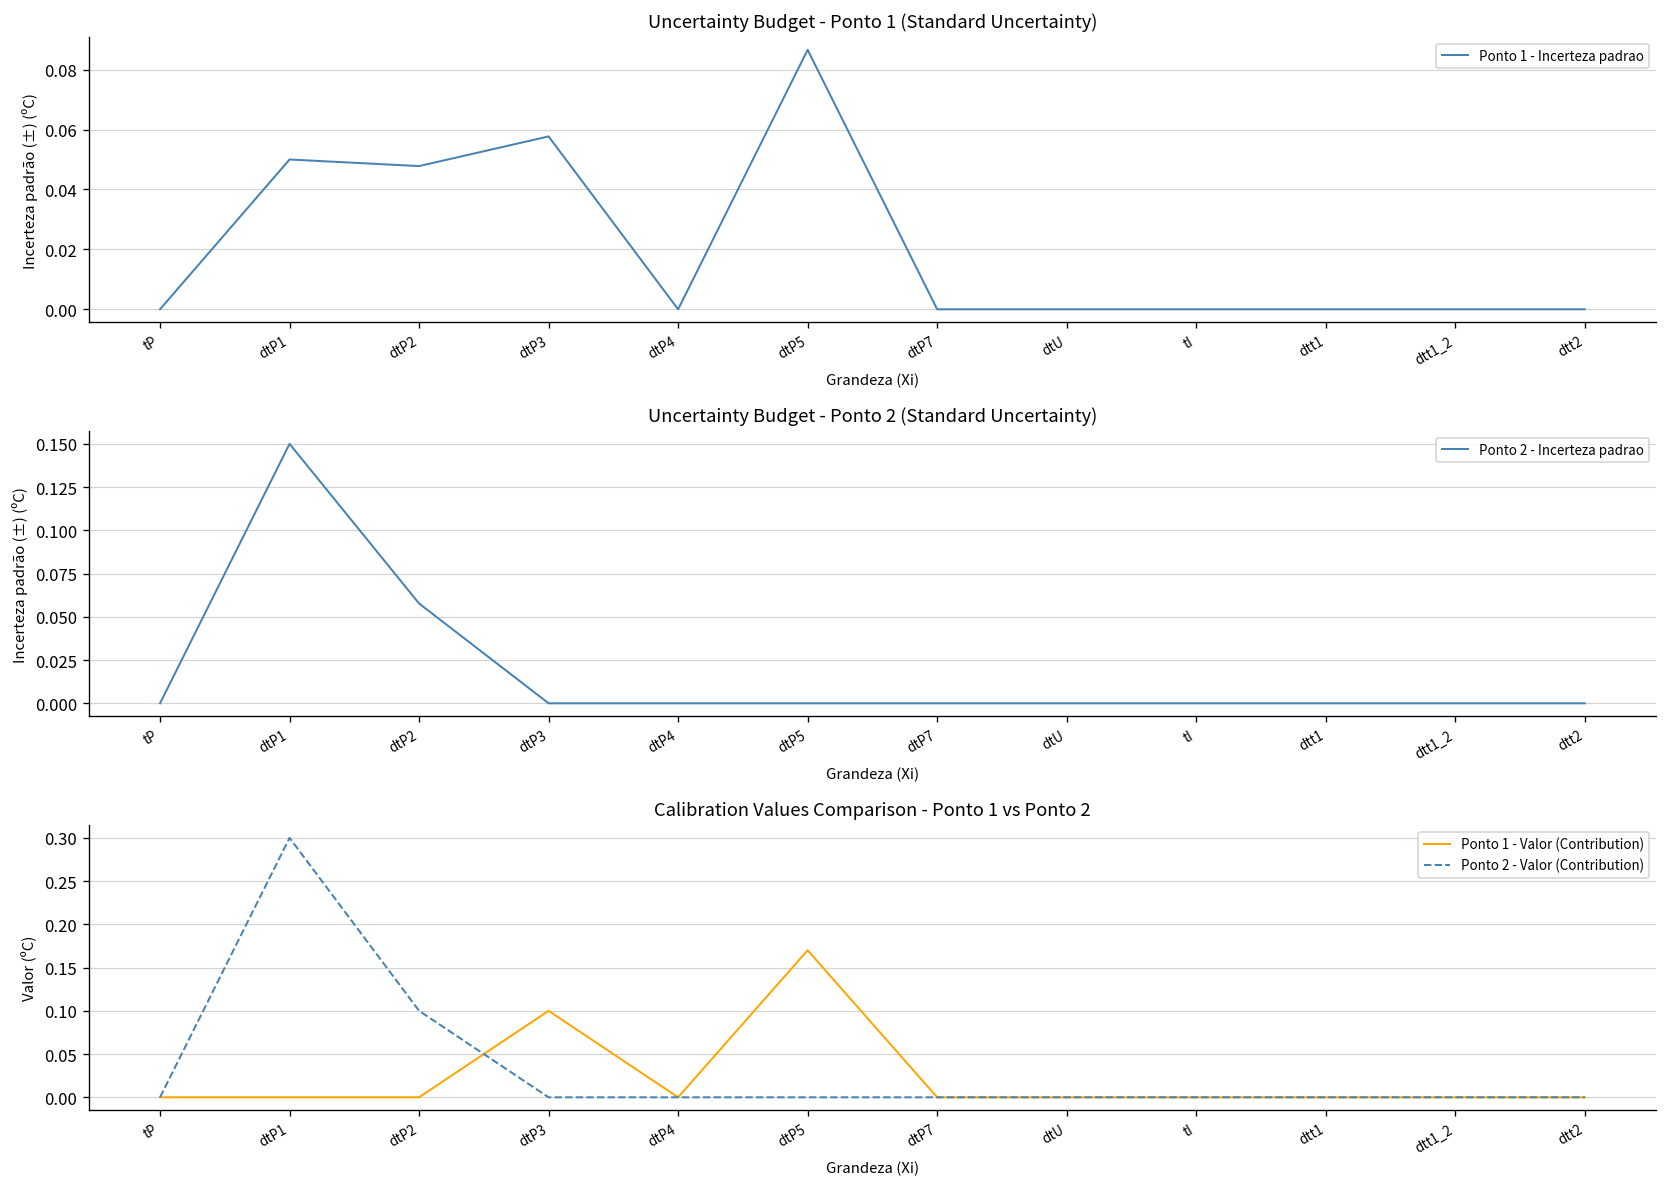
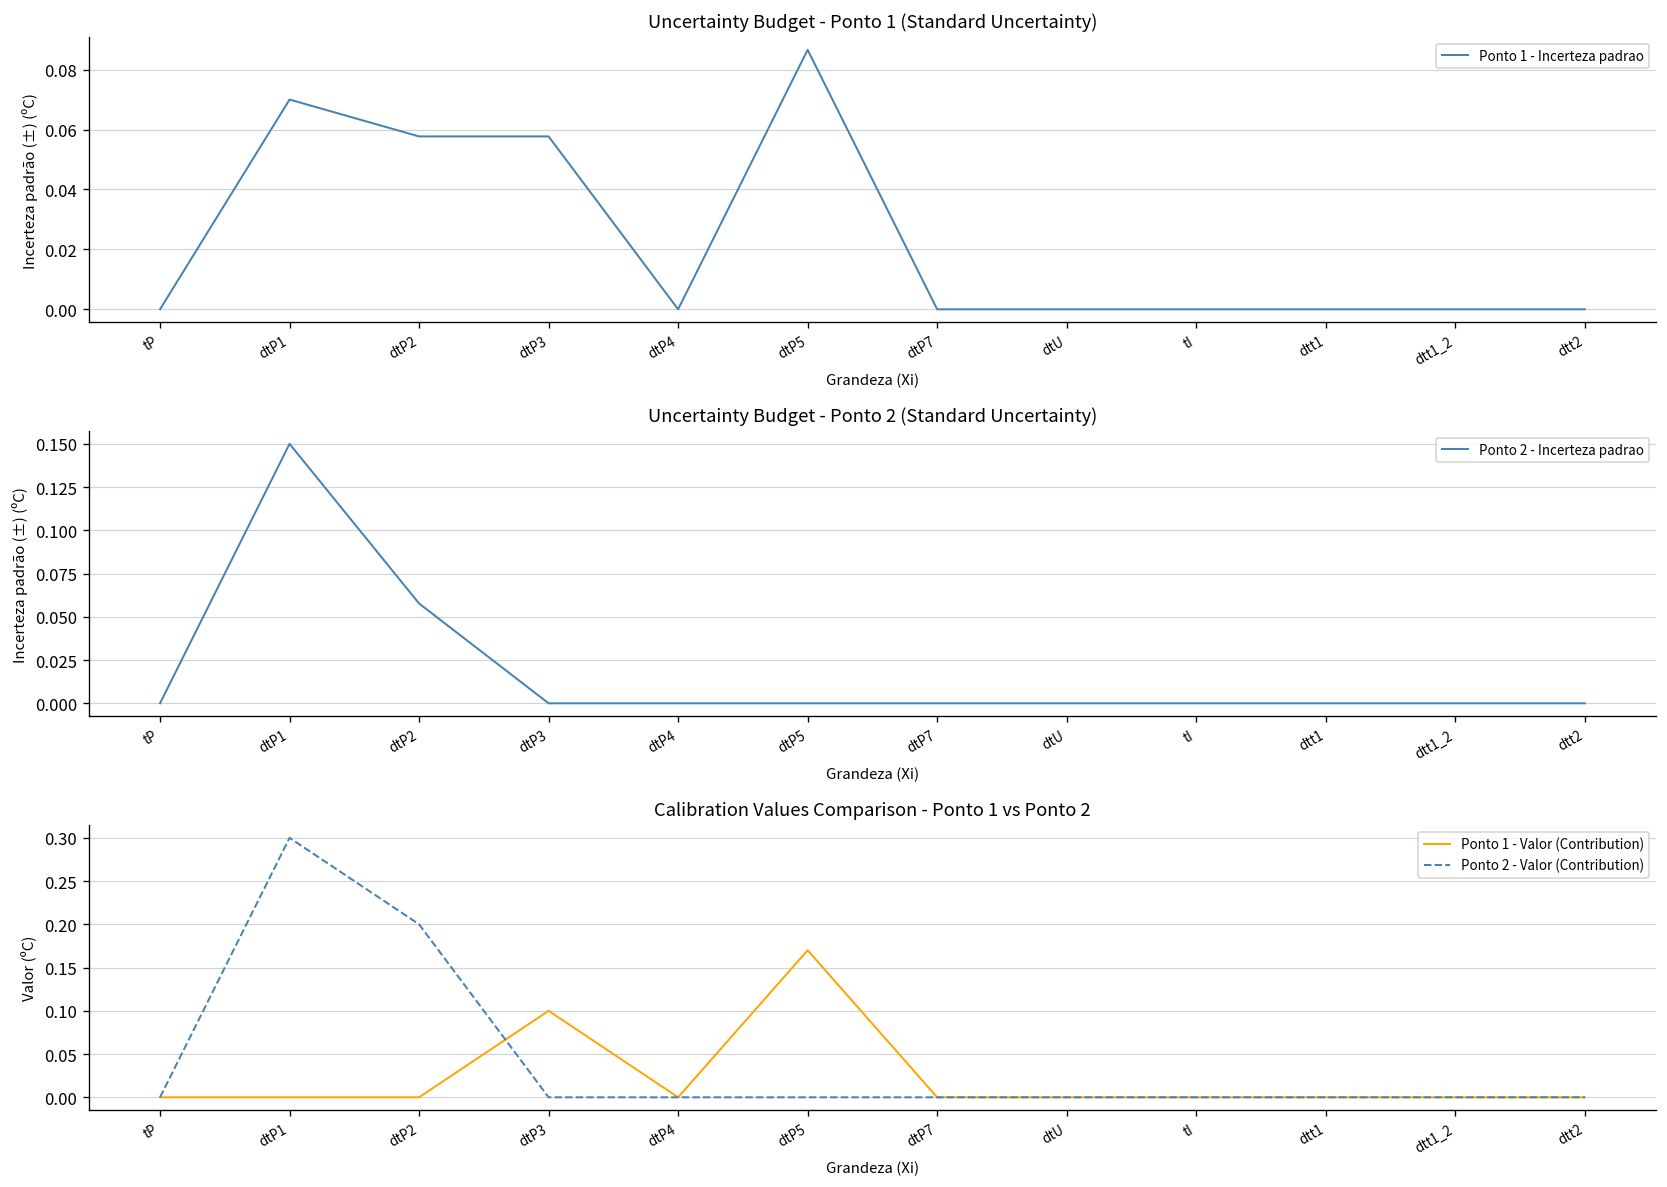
  {
    "Uncertainty Budget - Ponto 1 (Standard Uncertainty)": {
      "tP": 0.000,
-     "dtP1": 0.05,
-     "dtP2": 0.048,
+     "dtP1": 0.07,
+     "dtP2": 0.058,
      "dtP3": 0.058,
      "dtP4": 0.000,
      "dtP5": 0.087,
      "dtP7": 0.000,
      "dtU": 0.000,
      "tI": 0.000,
      "dtt1": 0.000,
      "dtt1_2": 0.000,
      "dtt2": 0.000
    },
    "Uncertainty Budget - Ponto 2 (Standard Uncertainty)": {
      "tP": 0.000,
      "dtP1": 0.150,
      "dtP2": 0.058,
      "dtP3": 0.000,
      "dtP4": 0.000,
      "dtP5": 0.000,
      "dtP7": 0.000,
      "dtU": 0.000,
      "tI": 0.000,
      "dtt1": 0.000,
      "dtt1_2": 0.000,
      "dtt2": 0.000
    },
    "Calibration Values Comparison - Ponto 1 vs Ponto 2": {
      "Ponto 1 - Valor (Contribution)": {
        "dtP1": 0.0,
        "dtP2": 0.0,
        "dtP3": 0.1,
        "dtP5": 0.17
      },
      "Ponto 2 - Valor (Contribution)": {
        "dtP1": 0.3,
-       "dtP2": 0.1,
+       "dtP2": 0.2,
        "dtP3": 0.0,
        "dtP5": 0.0
      }
    }
  }
